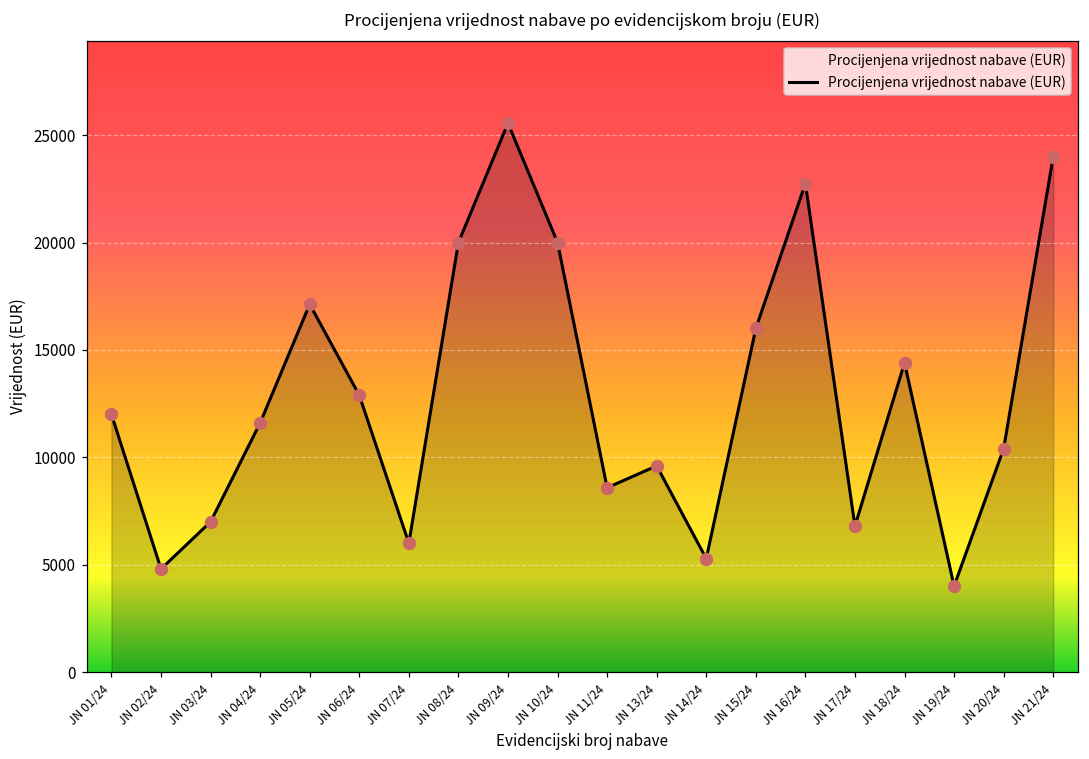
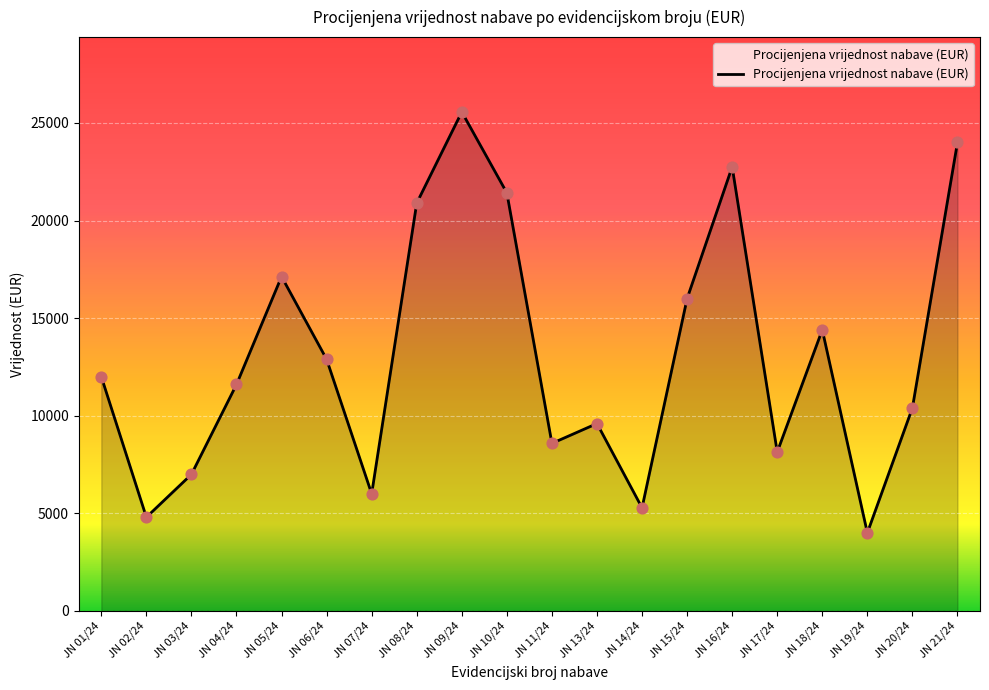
  {
    "JN 01/24": 12000,
    "JN 02/24": 4800,
    "JN 03/24": 7000,
    "JN 04/24": 11600,
    "JN 05/24": 17100,
    "JN 06/24": 12900,
    "JN 07/24": 6000,
-   "JN 08/24": 20000,
+   "JN 08/24": 20900,
    "JN 09/24": 25600,
-   "JN 10/24": 20000,
+   "JN 10/24": 21400,
    "JN 11/24": 8600,
    "JN 13/24": 9600,
    "JN 14/24": 5300,
    "JN 15/24": 16000,
    "JN 16/24": 22700,
-   "JN 17/24": 6800,
+   "JN 17/24": 8100,
    "JN 18/24": 14400,
    "JN 19/24": 4000,
    "JN 20/24": 10400,
    "JN 21/24": 24000
  }
